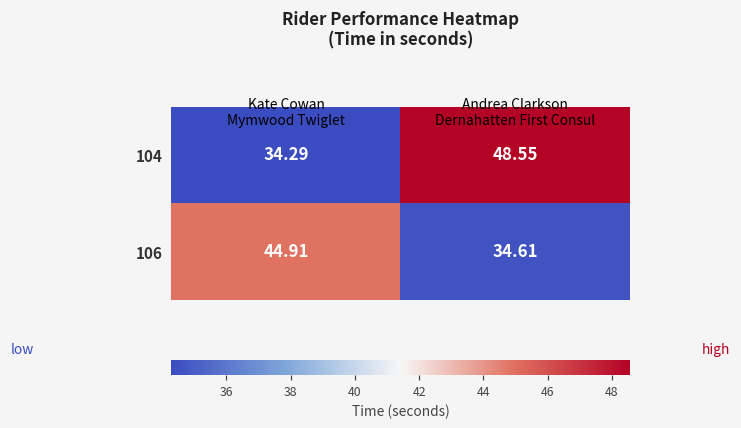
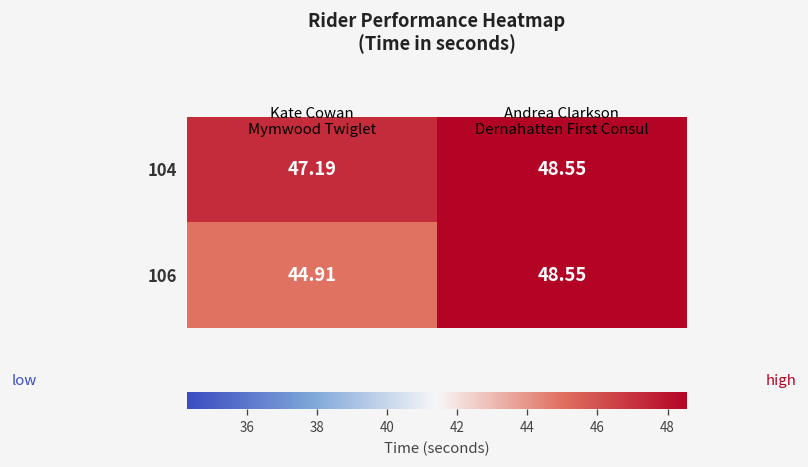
  {
    "104": {
-     "Kate Cowan Mymwood Twiglet": 34.29,
+     "Kate Cowan Mymwood Twiglet": 47.19,
      "Andrea Clarkson Dernahatten First Consul": 48.55
    },
    "106": {
      "Kate Cowan Mymwood Twiglet": 44.91,
-     "Andrea Clarkson Dernahatten First Consul": 34.61
+     "Andrea Clarkson Dernahatten First Consul": 48.55
    }
  }
